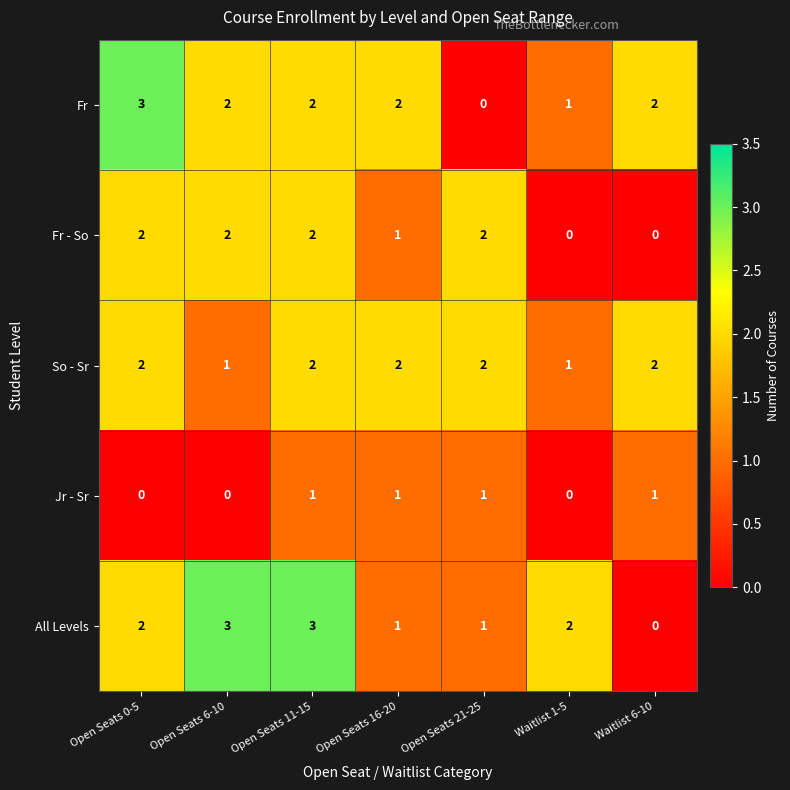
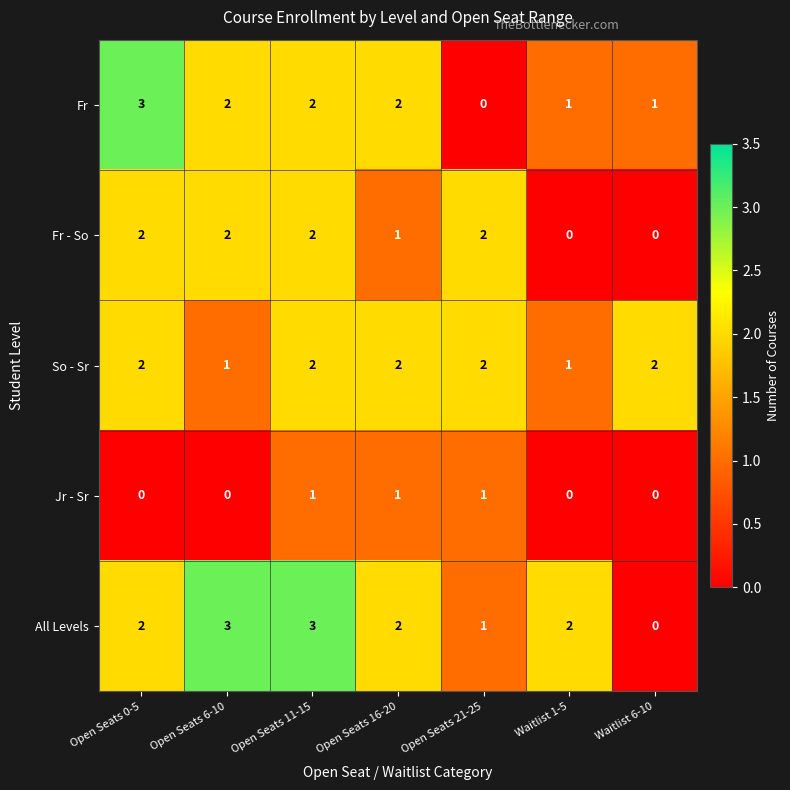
  {
    "Fr": {
      "Open Seats 0-5": 3,
      "Open Seats 6-10": 2,
      "Open Seats 11-15": 2,
      "Open Seats 16-20": 2,
      "Open Seats 21-25": 0,
      "Waitlist 1-5": 1,
-     "Waitlist 6-10": 2
+     "Waitlist 6-10": 1
    },
    "Fr - So": {
      "Open Seats 0-5": 2,
      "Open Seats 6-10": 2,
      "Open Seats 11-15": 2,
      "Open Seats 16-20": 1,
      "Open Seats 21-25": 2,
      "Waitlist 1-5": 0,
      "Waitlist 6-10": 0
    },
    "So - Sr": {
      "Open Seats 0-5": 2,
      "Open Seats 6-10": 1,
      "Open Seats 11-15": 2,
      "Open Seats 16-20": 2,
      "Open Seats 21-25": 2,
      "Waitlist 1-5": 1,
      "Waitlist 6-10": 2
    },
    "Jr - Sr": {
      "Open Seats 0-5": 0,
      "Open Seats 6-10": 0,
      "Open Seats 11-15": 1,
      "Open Seats 16-20": 1,
      "Open Seats 21-25": 1,
      "Waitlist 1-5": 0,
-     "Waitlist 6-10": 1
+     "Waitlist 6-10": 0
    },
    "All Levels": {
      "Open Seats 0-5": 2,
      "Open Seats 6-10": 3,
      "Open Seats 11-15": 3,
-     "Open Seats 16-20": 1,
+     "Open Seats 16-20": 2,
      "Open Seats 21-25": 1,
      "Waitlist 1-5": 2,
      "Waitlist 6-10": 0
    }
  }
